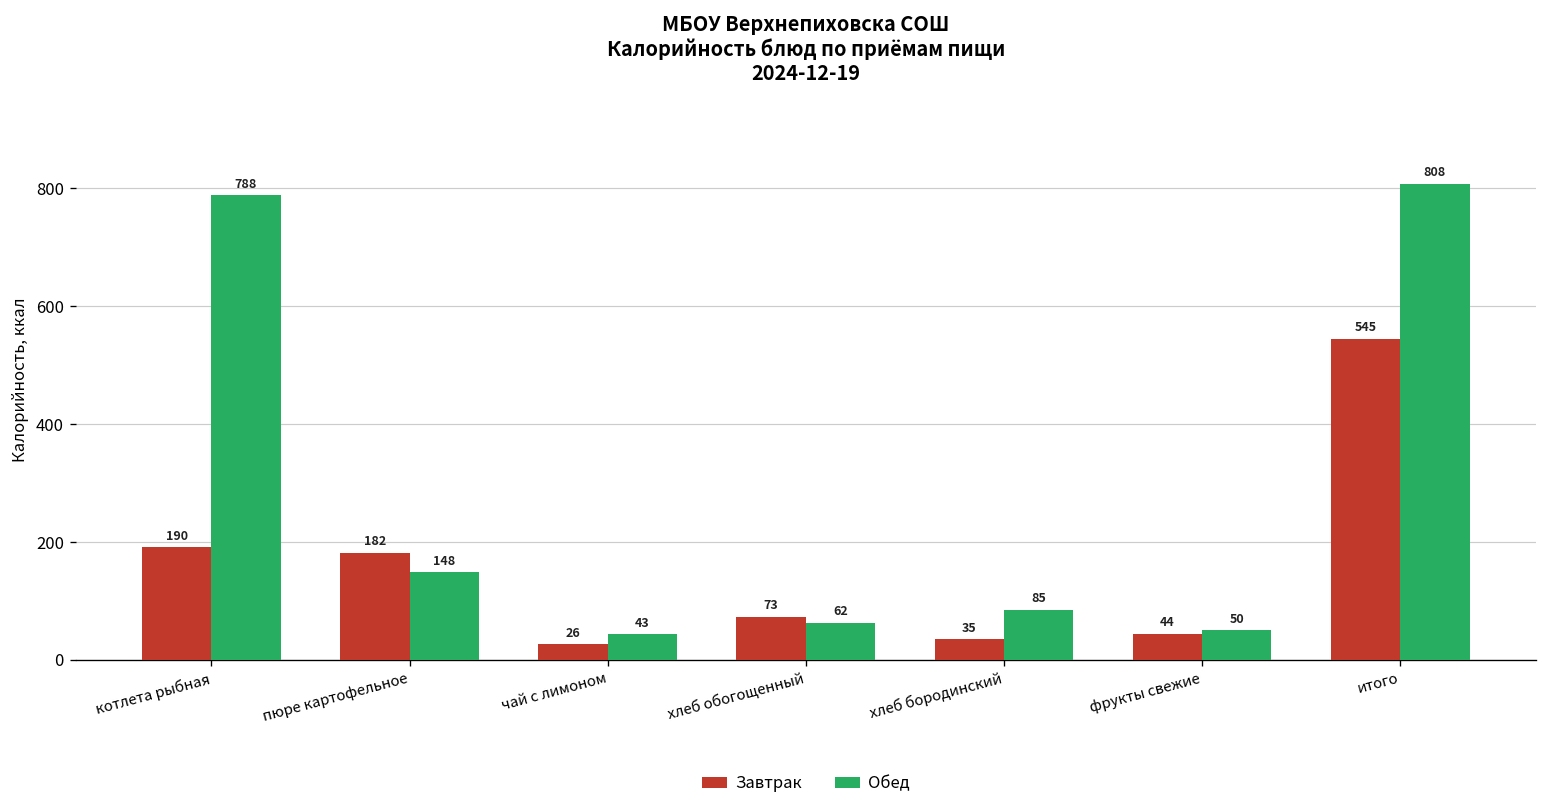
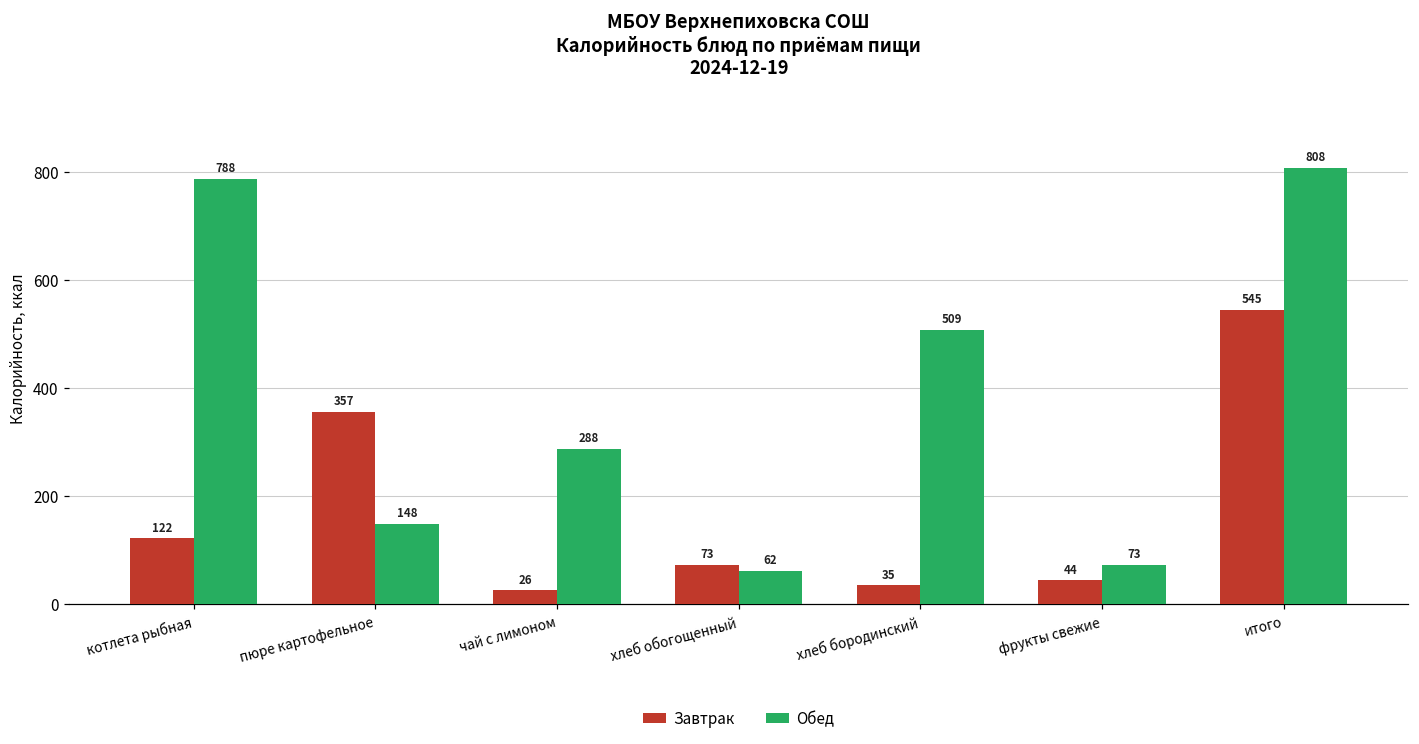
  {
    "Завтрак": {
-     "котлета рыбная": 190,
-     "пюре картофельное": 182,
+     "котлета рыбная": 122,
+     "пюре картофельное": 357,
      "чай с лимоном": 26,
      "хлеб обогощенный": 73,
      "хлеб бородинский": 35,
      "фрукты свежие": 44,
      "итого": 545
    },
    "Обед": {
      "котлета рыбная": 788,
      "пюре картофельное": 148,
-     "чай с лимоном": 43,
+     "чай с лимоном": 288,
      "хлеб обогощенный": 62,
-     "хлеб бородинский": 85,
-     "фрукты свежие": 50,
+     "хлеб бородинский": 509,
+     "фрукты свежие": 73,
      "итого": 808
    }
  }
